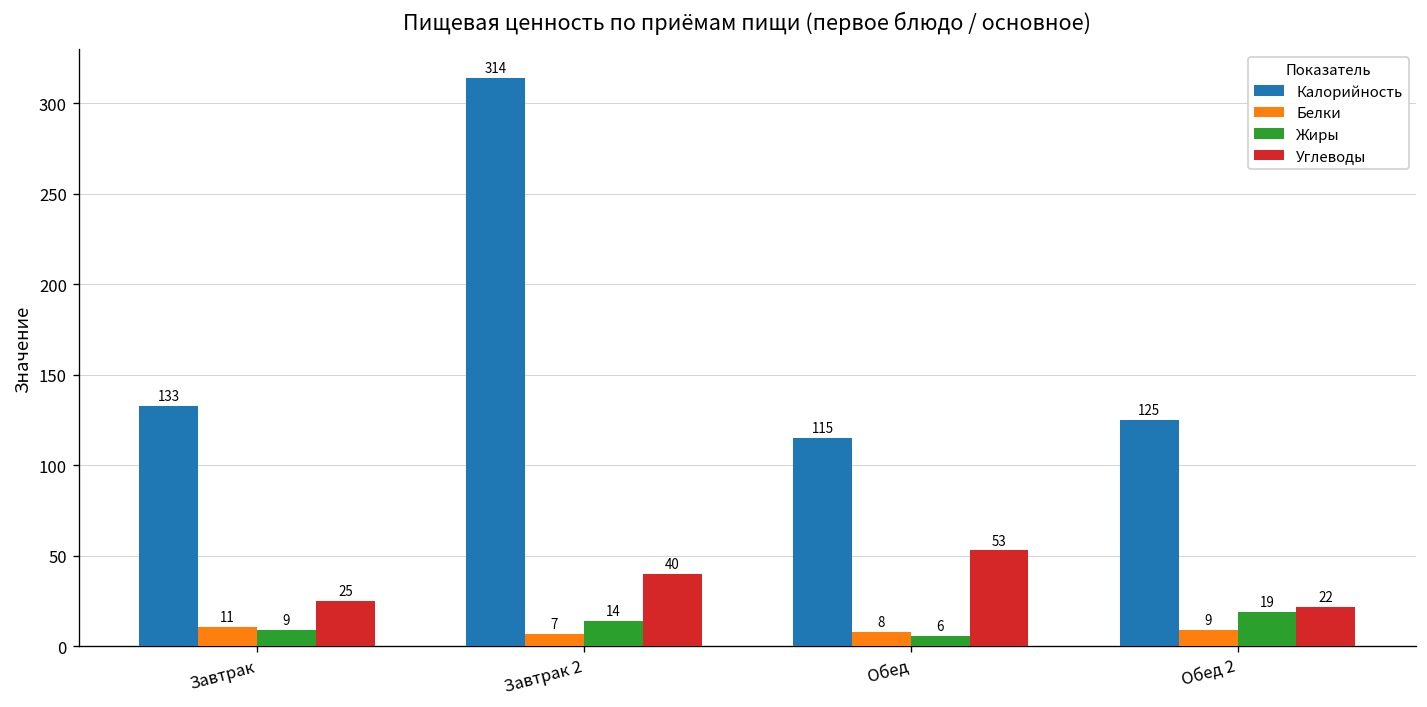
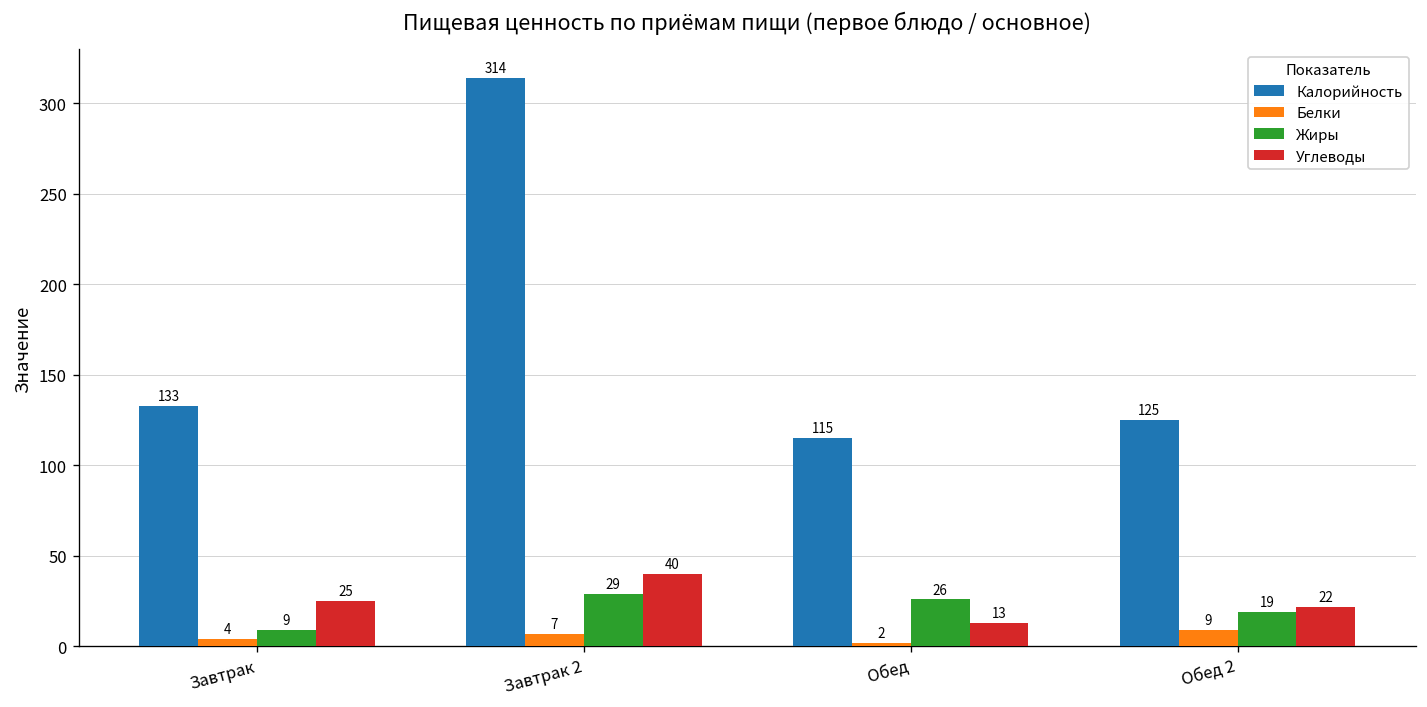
  {
    "Калорийность": {
      "Завтрак": 133,
      "Завтрак 2": 314,
      "Обед": 115,
      "Обед 2": 125
    },
    "Белки": {
-     "Завтрак": 11,
+     "Завтрак": 4,
      "Завтрак 2": 7,
-     "Обед": 8,
+     "Обед": 2,
      "Обед 2": 9
    },
    "Жиры": {
      "Завтрак": 9,
-     "Завтрак 2": 14,
-     "Обед": 6,
+     "Завтрак 2": 29,
+     "Обед": 26,
      "Обед 2": 19
    },
    "Углеводы": {
      "Завтрак": 25,
      "Завтрак 2": 40,
-     "Обед": 53,
+     "Обед": 13,
      "Обед 2": 22
    }
  }
